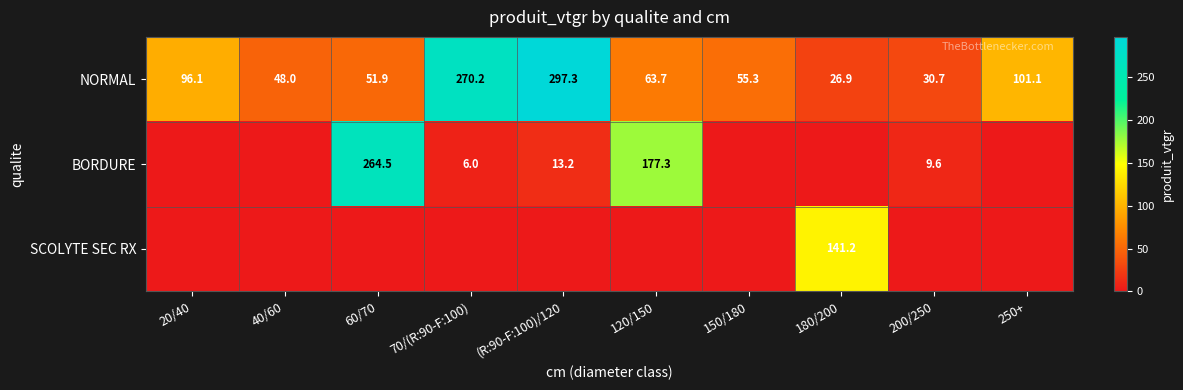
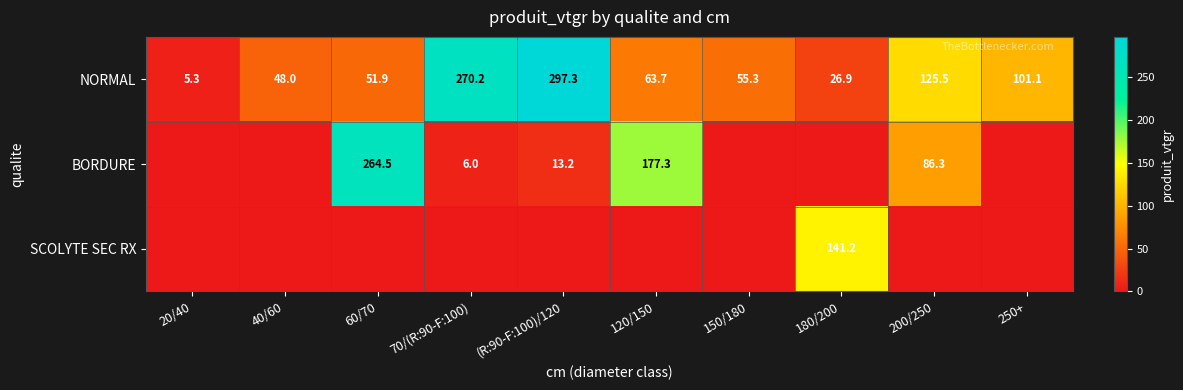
  {
    "NORMAL": {
-     "20/40": 96.1,
+     "20/40": 5.3,
      "40/60": 48.0,
      "60/70": 51.9,
      "70/(R:90-F:100)": 270.2,
      "(R:90-F:100)/120": 297.3,
      "120/150": 63.7,
      "150/180": 55.3,
      "180/200": 26.9,
-     "200/250": 30.7
+     "200/250": 125.5
    },
    "BORDURE": {
      "60/70": 264.5,
      "70/(R:90-F:100)": 6.0,
      "(R:90-F:100)/120": 13.2,
      "120/150": 177.3,
-     "200/250": 9.6
+     "200/250": 86.3
    },
    "SCOLYTE SEC RX": {
      "180/200": 141.2
    }
  }
